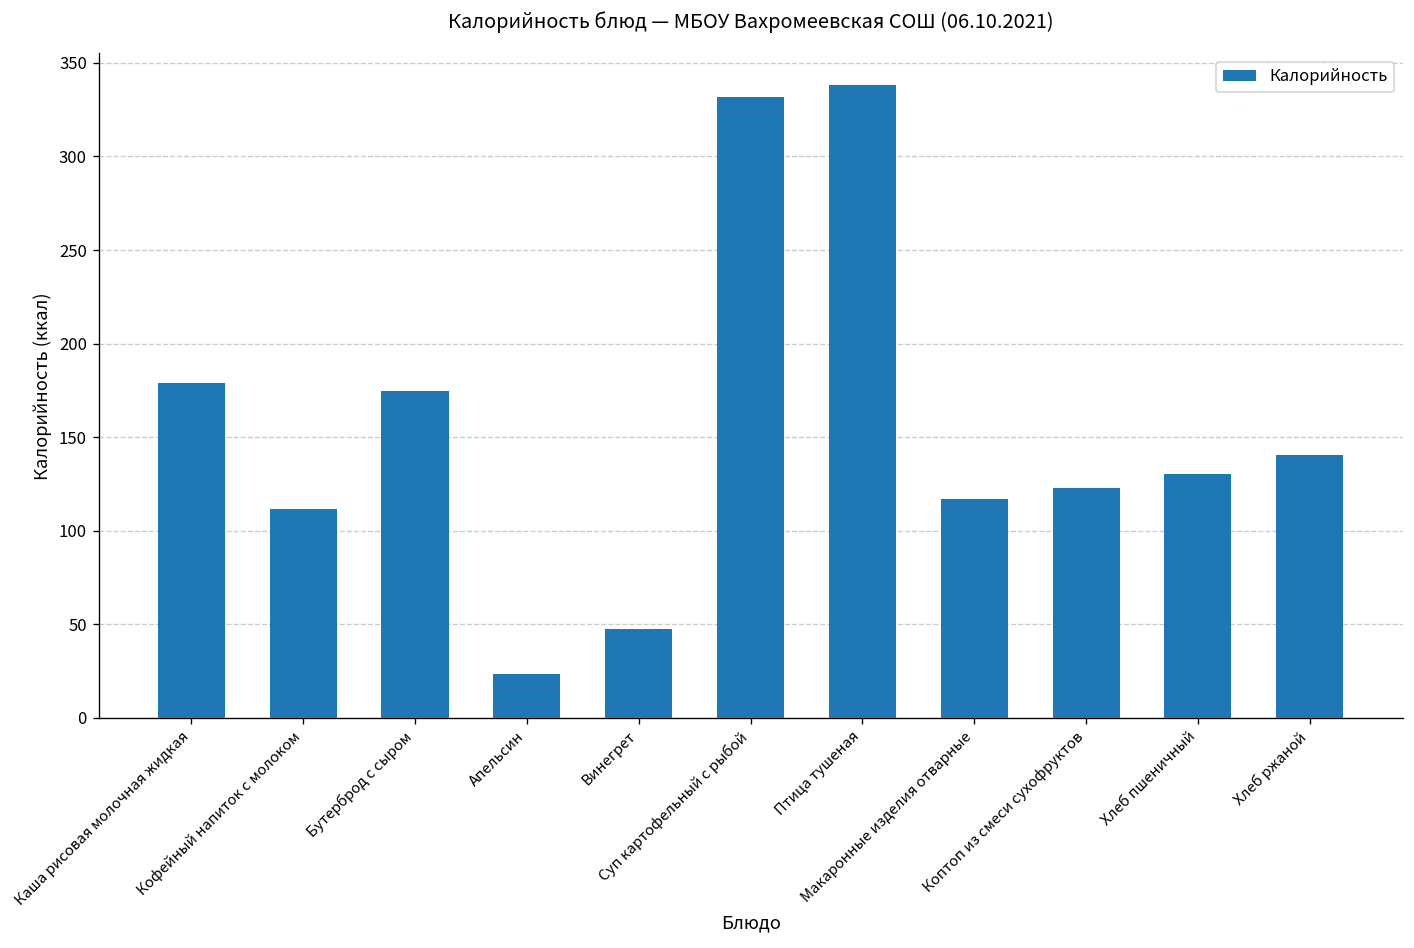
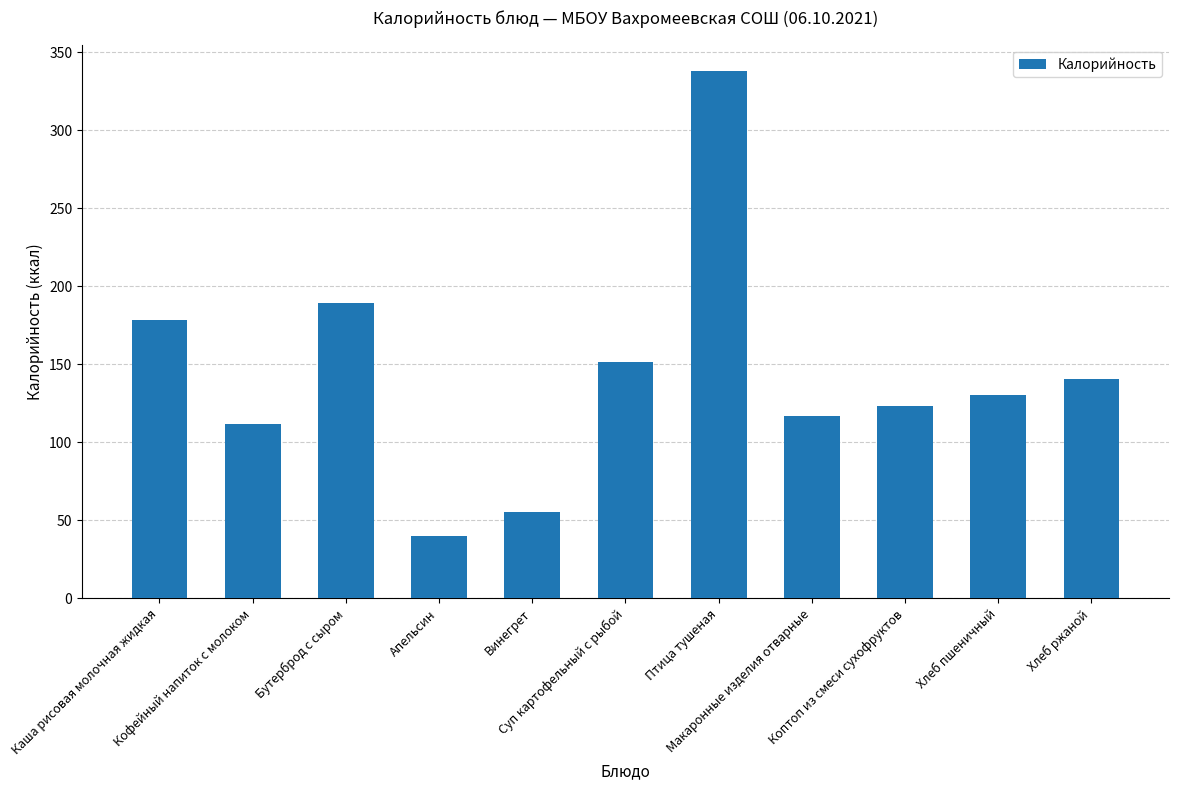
  {
    "Каша рисовая молочная жидкая": 179,
    "Кофейный напиток с молоком": 112,
-   "Бутерброд с сыром": 175,
-   "Апельсин": 24,
-   "Винегрет": 48,
-   "Суп картофельный с рыбой": 332,
+   "Бутерброд с сыром": 190,
+   "Апельсин": 40,
+   "Винегрет": 55,
+   "Суп картофельный с рыбой": 151,
    "Птица тушеная": 338,
    "Макаронные изделия отварные": 117,
    "Коптоп из смеси сухофруктов": 123,
    "Хлеб пшеничный": 131,
    "Хлеб ржаной": 140
  }
